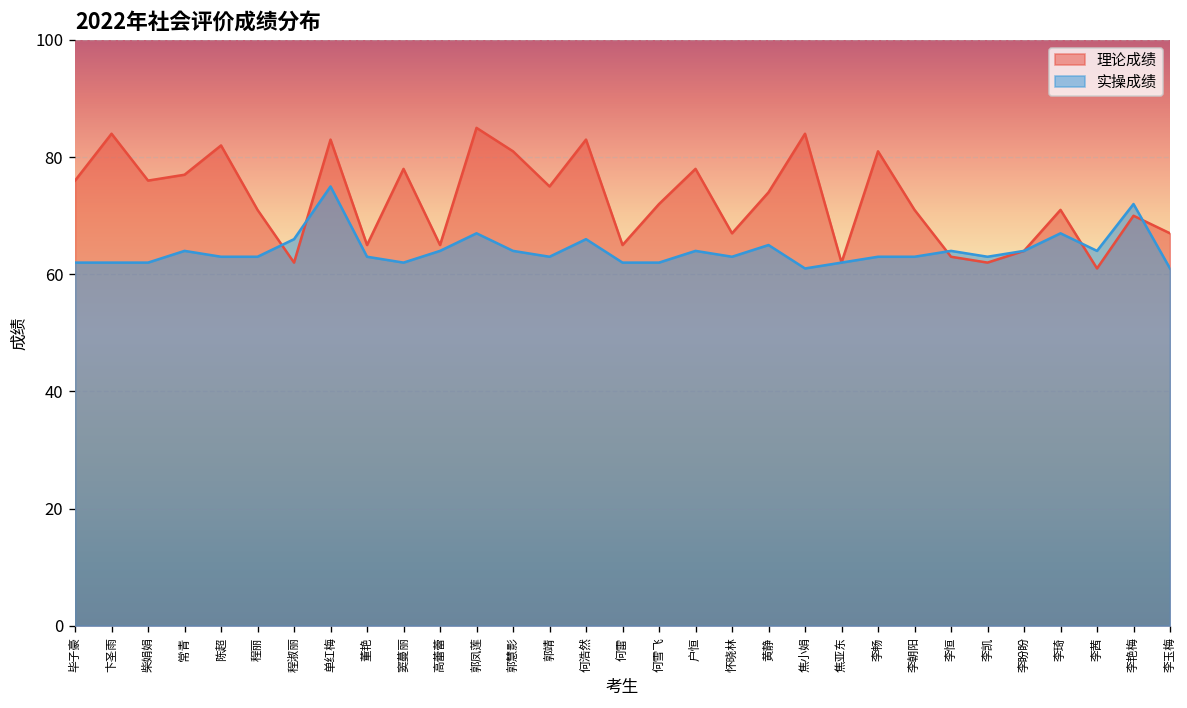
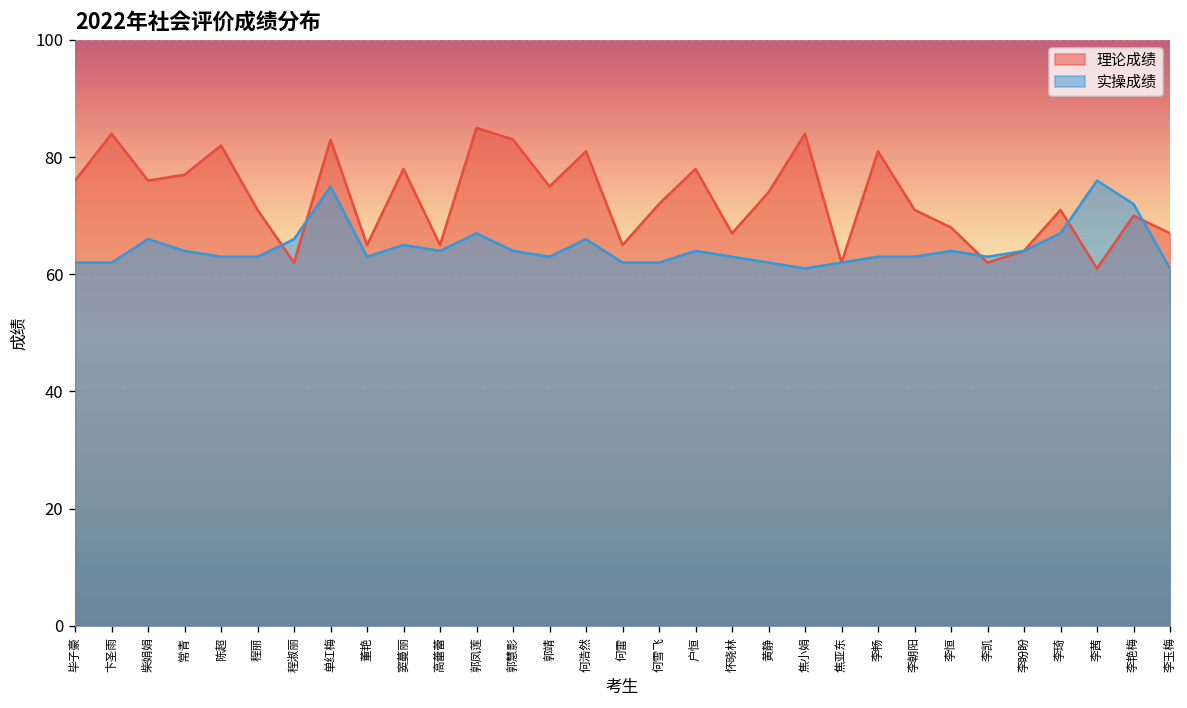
  {
    "理论成绩": {
      "毕子豪": 76,
      "卞圣雨": 84,
      "柴娟娟": 76,
      "常青": 77,
      "陈超": 82,
      "程丽": 71,
      "程淑丽": 62,
      "单红梅": 83,
      "董艳": 65,
      "窦蔓丽": 78,
      "高蕾蕾": 65,
      "郭凤莲": 85,
-     "郭慧影": 81,
+     "郭慧影": 83,
      "郭靖": 75,
-     "何浩然": 83,
+     "何浩然": 81,
      "何雷": 65,
      "何雪飞": 72,
      "户恒": 78,
      "怀晓林": 67,
      "黄静": 74,
      "焦小娟": 84,
      "李畅": 81,
      "李朝阳": 71,
-     "李恒": 63,
+     "李恒": 68,
      "李凯": 62,
      "李琦": 71,
      "李茜": 61,
      "李艳梅": 70,
      "李玉梅": 67
    },
    "实操成绩": {
      "毕子豪": 62,
      "卞圣雨": 62,
-     "柴娟娟": 62,
+     "柴娟娟": 66,
      "常青": 64,
      "陈超": 63,
      "程丽": 63,
      "程淑丽": 66,
      "单红梅": 75,
      "董艳": 63,
-     "窦蔓丽": 62,
+     "窦蔓丽": 65,
      "高蕾蕾": 64,
      "郭凤莲": 67,
      "郭慧影": 64,
      "郭靖": 63,
      "何浩然": 66,
      "何雷": 62,
      "何雪飞": 62,
      "户恒": 64,
      "怀晓林": 63,
-     "黄静": 65,
+     "黄静": 62,
      "焦小娟": 61,
      "李畅": 63,
      "李朝阳": 63,
      "李恒": 64,
      "李凯": 63,
      "李琦": 67,
-     "李茜": 64,
+     "李茜": 76,
      "李艳梅": 72,
      "李玉梅": 61
    }
  }
